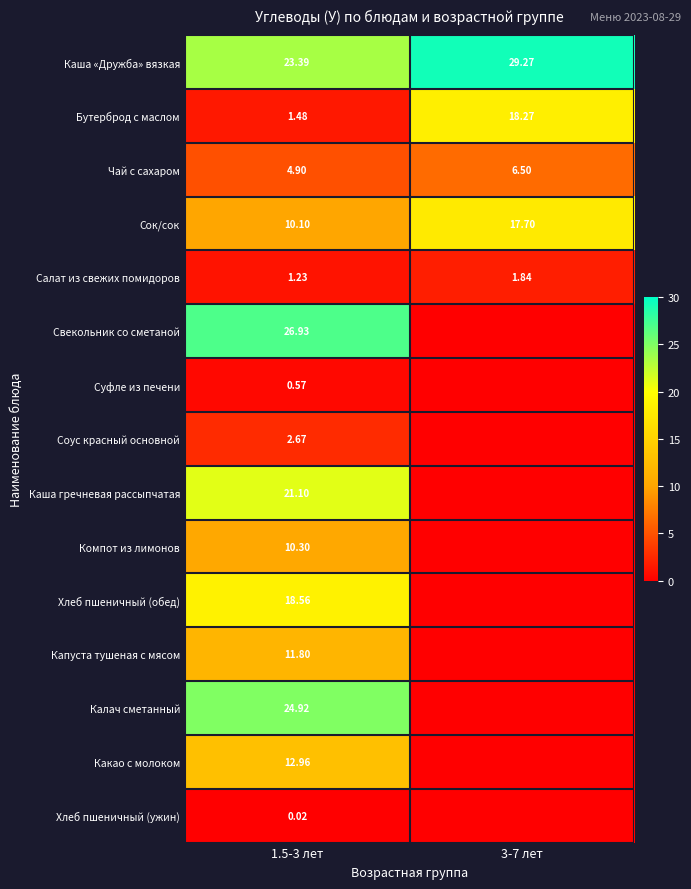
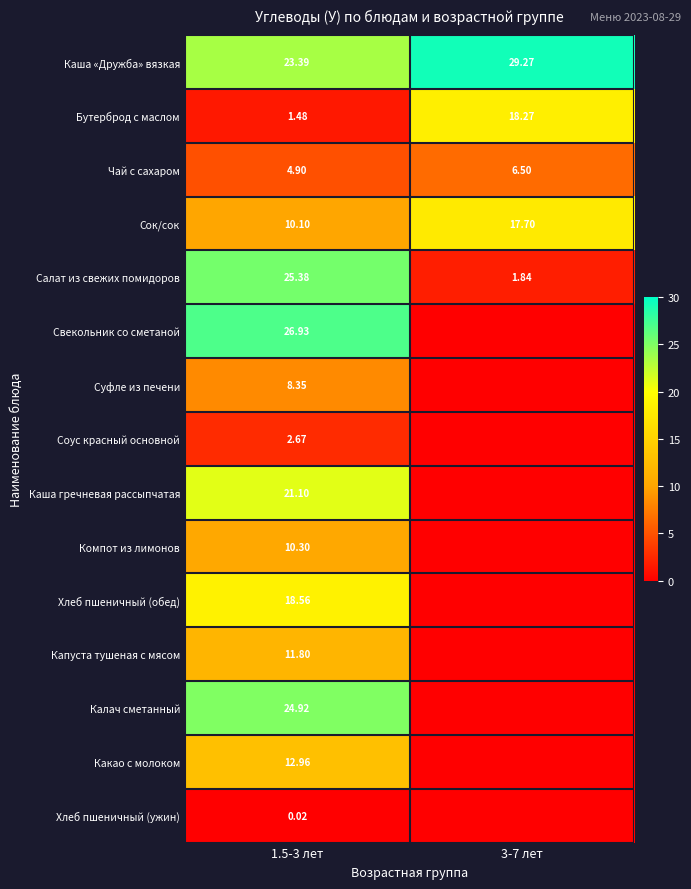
  {
    "Каша «Дружба» вязкая": {
      "1.5-3 лет": 23.39,
      "3-7 лет": 29.27
    },
    "Бутерброд с маслом": {
      "1.5-3 лет": 1.48,
      "3-7 лет": 18.27
    },
    "Чай с сахаром": {
      "1.5-3 лет": 4.90,
      "3-7 лет": 6.50
    },
    "Сок/сок": {
      "1.5-3 лет": 10.10,
      "3-7 лет": 17.70
    },
    "Салат из свежих помидоров": {
-     "1.5-3 лет": 1.23,
+     "1.5-3 лет": 25.38,
      "3-7 лет": 1.84
    },
    "Свекольник со сметаной": {
      "1.5-3 лет": 26.93
    },
    "Суфле из печени": {
-     "1.5-3 лет": 0.57
+     "1.5-3 лет": 8.35
    },
    "Соус красный основной": {
      "1.5-3 лет": 2.67
    },
    "Каша гречневая рассыпчатая": {
      "1.5-3 лет": 21.10
    },
    "Компот из лимонов": {
      "1.5-3 лет": 10.30
    },
    "Хлеб пшеничный (обед)": {
      "1.5-3 лет": 18.56
    },
    "Капуста тушеная с мясом": {
      "1.5-3 лет": 11.80
    },
    "Калач сметанный": {
      "1.5-3 лет": 24.92
    },
    "Какао с молоком": {
      "1.5-3 лет": 12.96
    },
    "Хлеб пшеничный (ужин)": {
      "1.5-3 лет": 0.02
    }
  }
